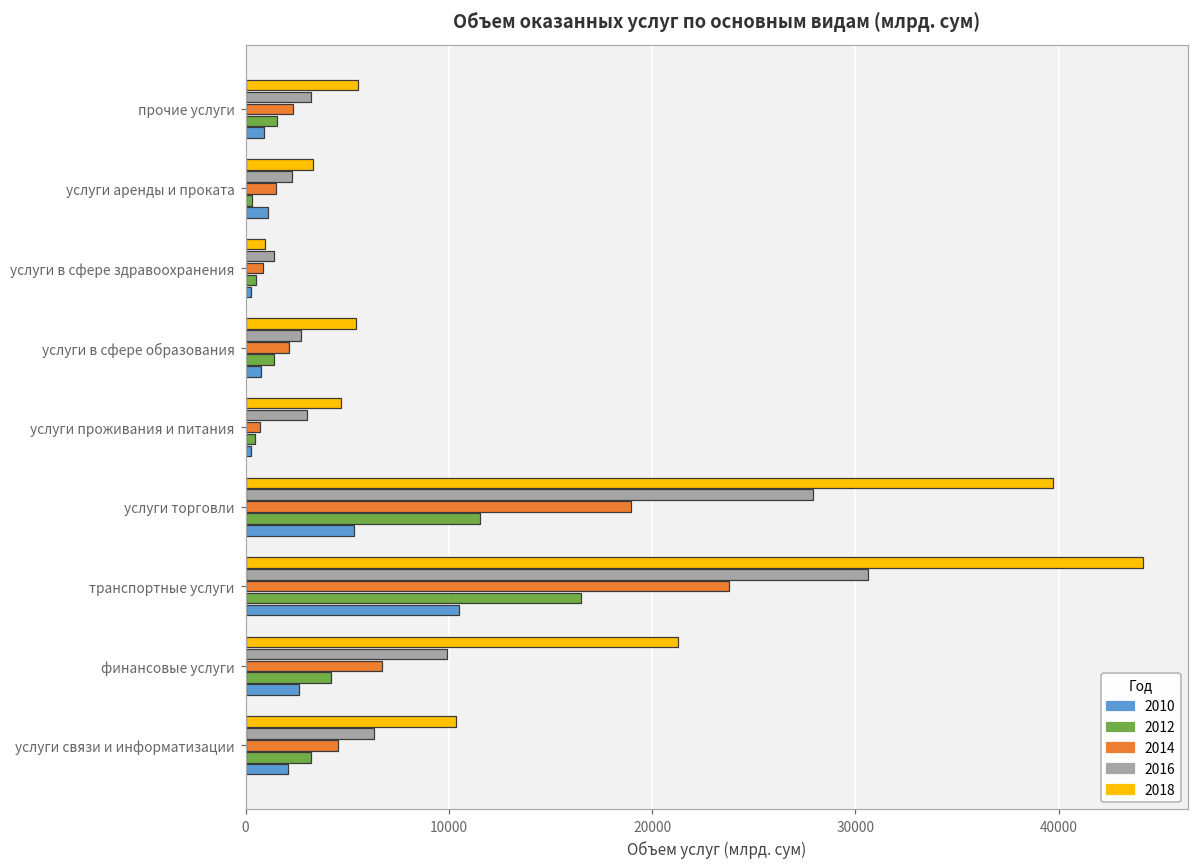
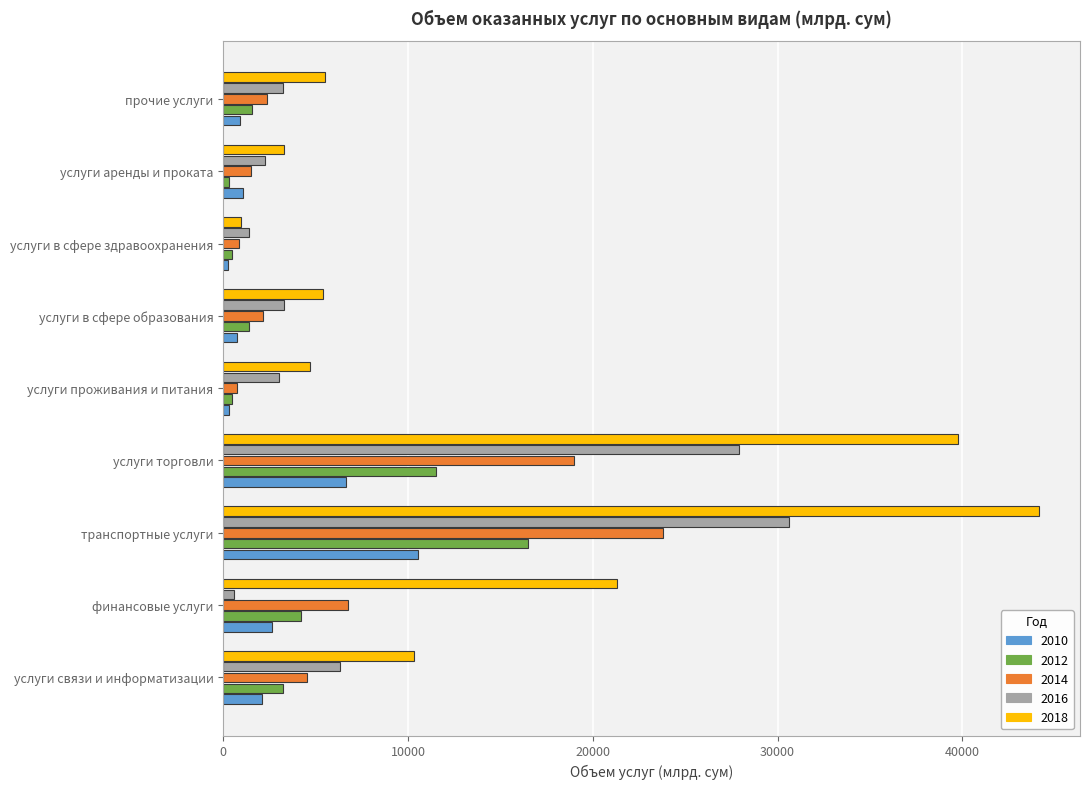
  {
    "2010": {
      "прочие услуги": 900,
      "услуги аренды и проката": 1100,
      "услуги в сфере здравоохранения": 300,
      "услуги в сфере образования": 800,
      "услуги проживания и питания": 300,
-     "услуги торговли": 5300,
+     "услуги торговли": 6600,
      "транспортные услуги": 10500,
      "финансовые услуги": 2600,
      "услуги связи и информатизации": 2100
    },
    "2012": {
      "прочие услуги": 1600,
      "услуги аренды и проката": 300,
      "услуги в сфере здравоохранения": 500,
      "услуги в сфере образования": 1400,
      "услуги проживания и питания": 500,
      "услуги торговли": 11500,
      "транспортные услуги": 16500,
      "финансовые услуги": 4200,
      "услуги связи и информатизации": 3200
    },
    "2014": {
      "прочие услуги": 2300,
      "услуги аренды и проката": 1500,
      "услуги в сфере здравоохранения": 900,
      "услуги в сфере образования": 2200,
      "услуги проживания и питания": 700,
      "услуги торговли": 19000,
      "транспортные услуги": 23800,
      "финансовые услуги": 6700,
      "услуги связи и информатизации": 4500
    },
    "2016": {
      "прочие услуги": 3200,
      "услуги аренды и проката": 2300,
      "услуги в сфере здравоохранения": 1400,
-     "услуги в сфере образования": 2700,
+     "услуги в сфере образования": 3300,
      "услуги проживания и питания": 3000,
      "услуги торговли": 27900,
      "транспортные услуги": 30600,
-     "финансовые услуги": 9900,
+     "финансовые услуги": 600,
      "услуги связи и информатизации": 6300
    },
    "2018": {
      "прочие услуги": 5500,
      "услуги аренды и проката": 3300,
      "услуги в сфере здравоохранения": 1000,
      "услуги в сфере образования": 5400,
      "услуги проживания и питания": 4700,
      "услуги торговли": 39700,
      "транспортные услуги": 44200,
      "финансовые услуги": 21300,
      "услуги связи и информатизации": 10300
    }
  }
